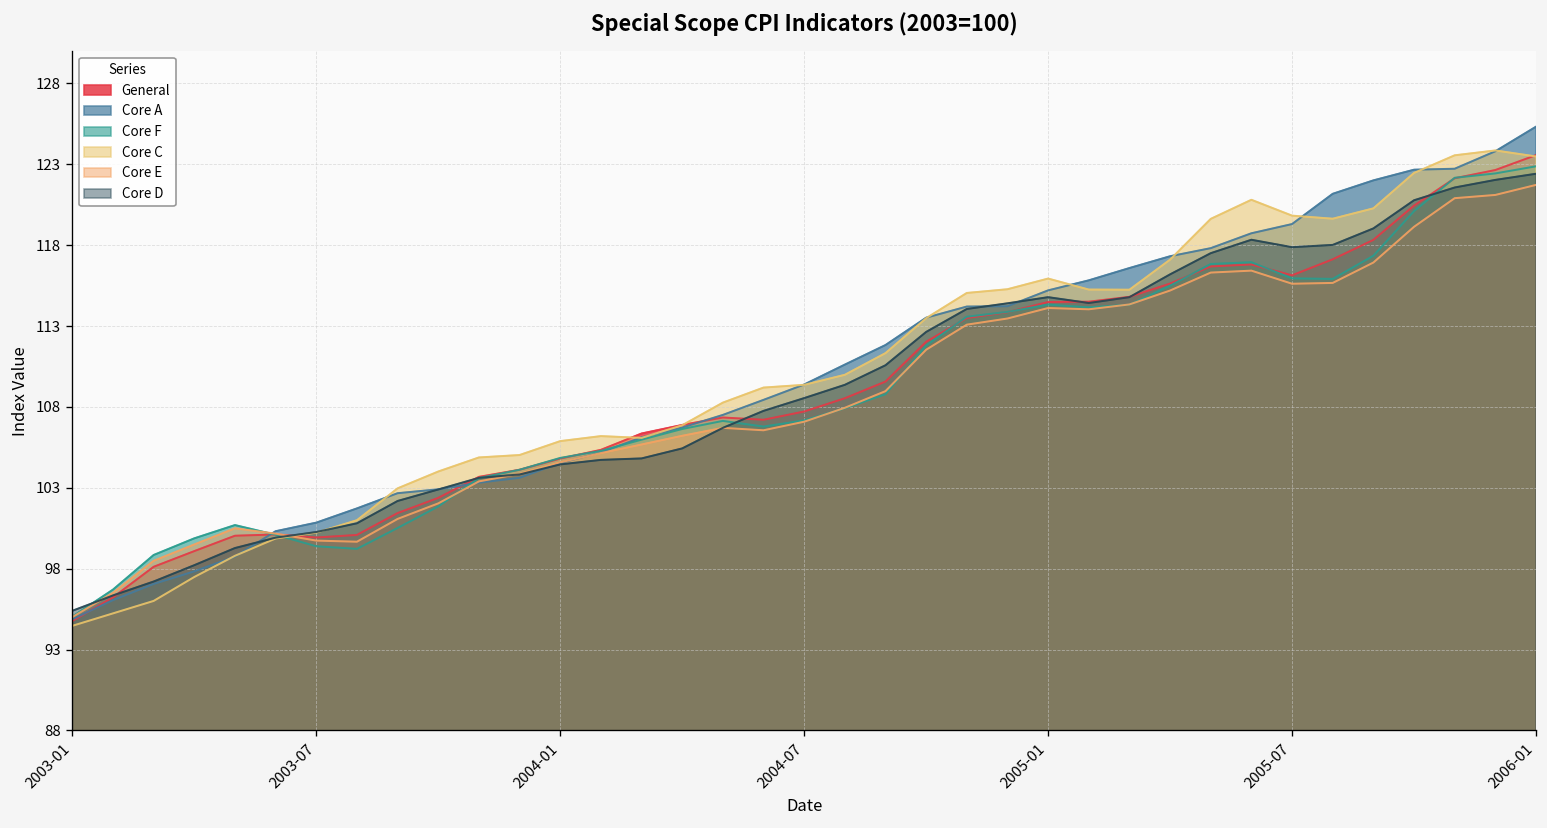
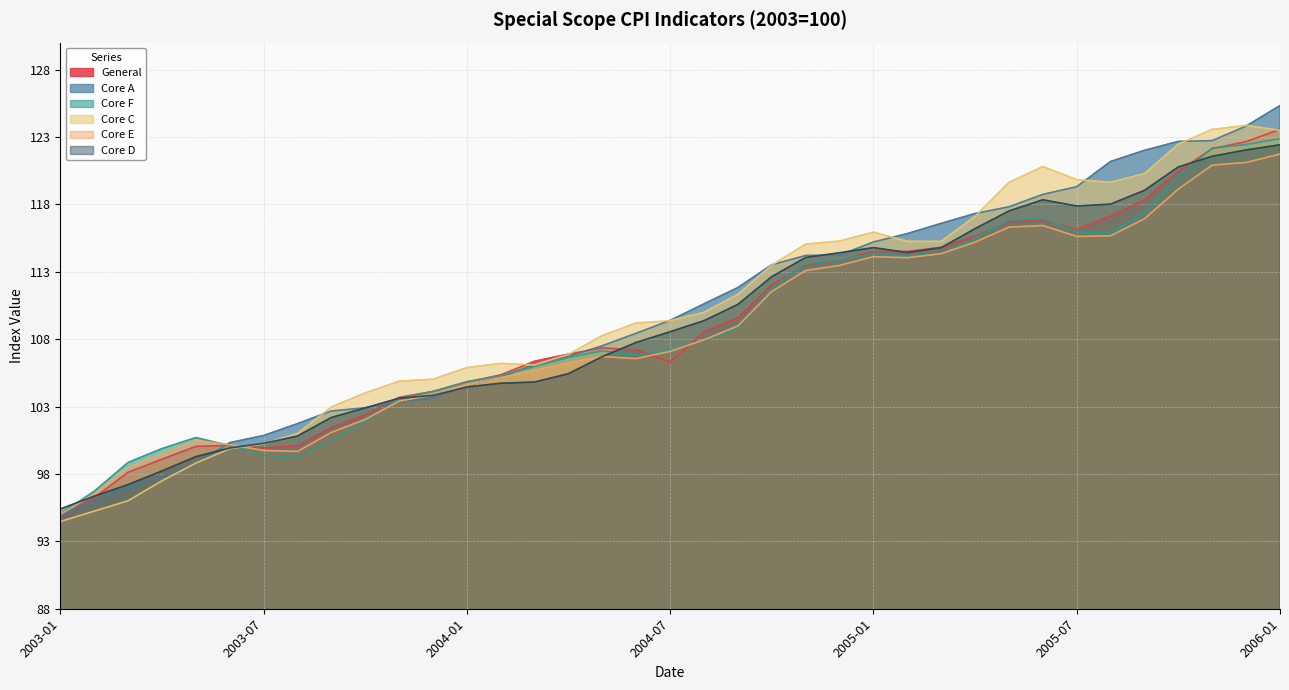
  {
    "General": {
      "2003-07": 99.9,
-     "2004-07": 107.7,
+     "2004-07": 106.3,
      "2005-07": 116.1
    }
  }
